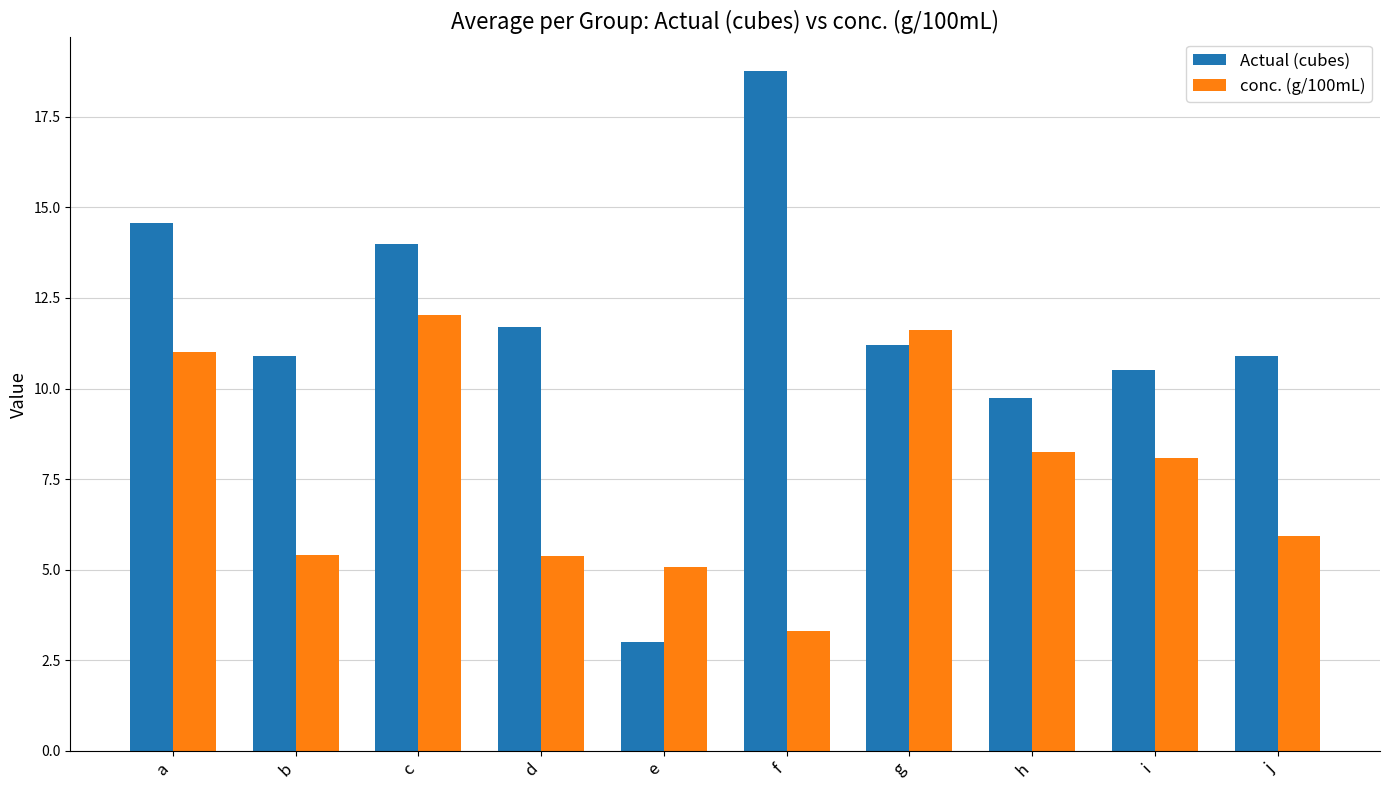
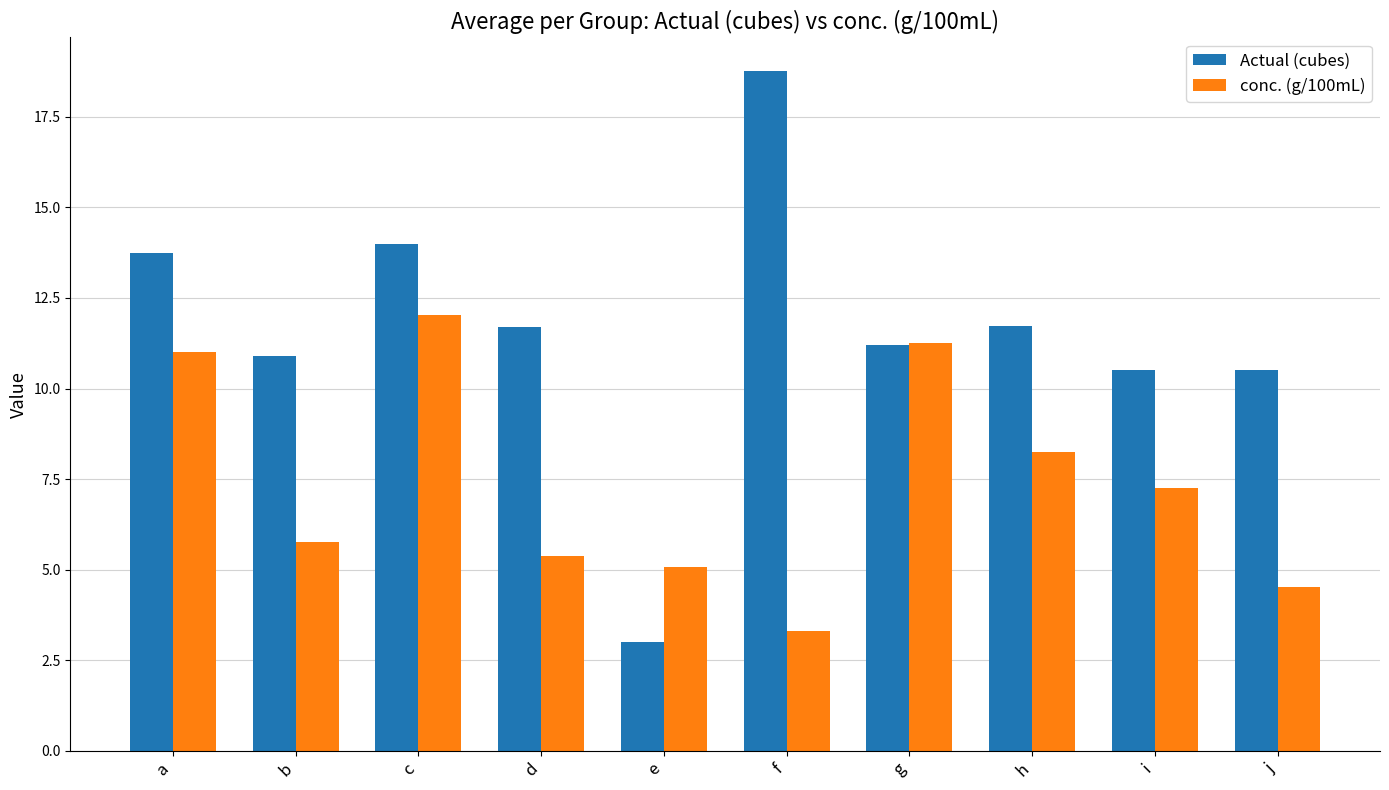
  {
    "Actual (cubes)": {
-     "a": 14.6,
+     "a": 13.8,
      "b": 10.9,
      "c": 14.0,
      "d": 11.7,
      "e": 3.0,
      "f": 18.8,
      "g": 11.2,
-     "h": 9.8,
+     "h": 11.7,
      "i": 10.5,
-     "j": 10.9
+     "j": 10.5
    },
    "conc. (g/100mL)": {
      "a": 11.0,
-     "b": 5.4,
+     "b": 5.8,
      "c": 12.0,
      "d": 5.4,
      "e": 5.1,
      "f": 3.3,
-     "g": 11.6,
+     "g": 11.3,
      "h": 8.3,
-     "i": 8.1,
-     "j": 5.9
+     "i": 7.3,
+     "j": 4.5
    }
  }
